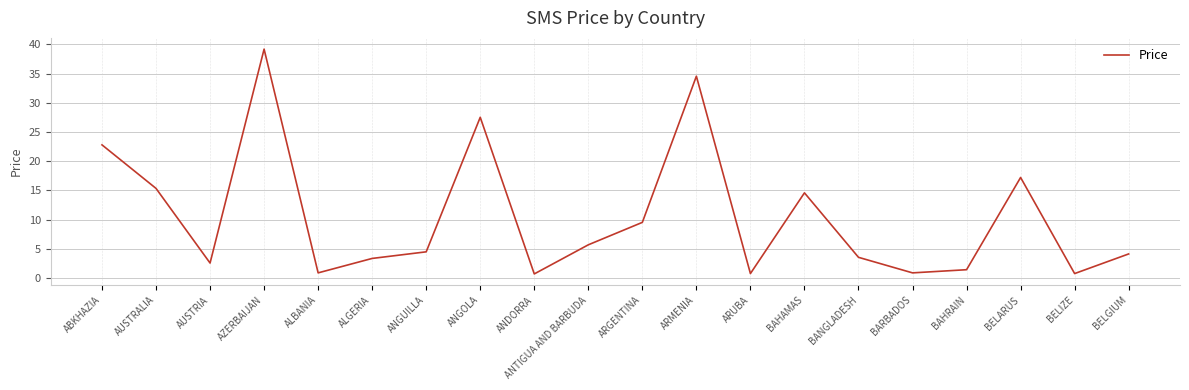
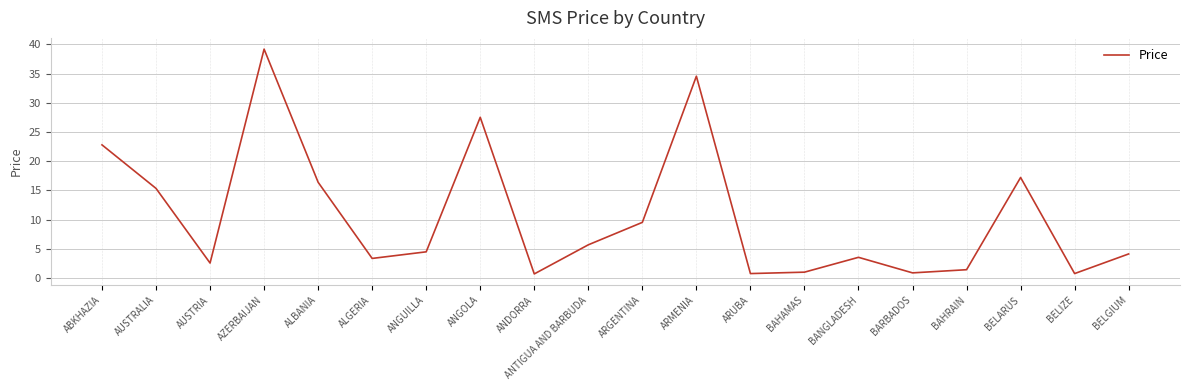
  {
    "ABKHAZIA": 23,
    "AUSTRALIA": 15,
    "AUSTRIA": 3,
    "AZERBAIJAN": 39,
-   "ALBANIA": 1,
+   "ALBANIA": 16,
    "ALGERIA": 3,
    "ANGUILLA": 5,
    "ANGOLA": 28,
    "ANDORRA": 1,
    "ANTIGUA AND BARBUDA": 6,
    "ARGENTINA": 10,
    "ARMENIA": 35,
    "ARUBA": 1,
-   "BAHAMAS": 15,
+   "BAHAMAS": 1,
    "BANGLADESH": 4,
    "BARBADOS": 1,
    "BAHRAIN": 1,
    "BELARUS": 17,
    "BELIZE": 1,
    "BELGIUM": 4
  }
